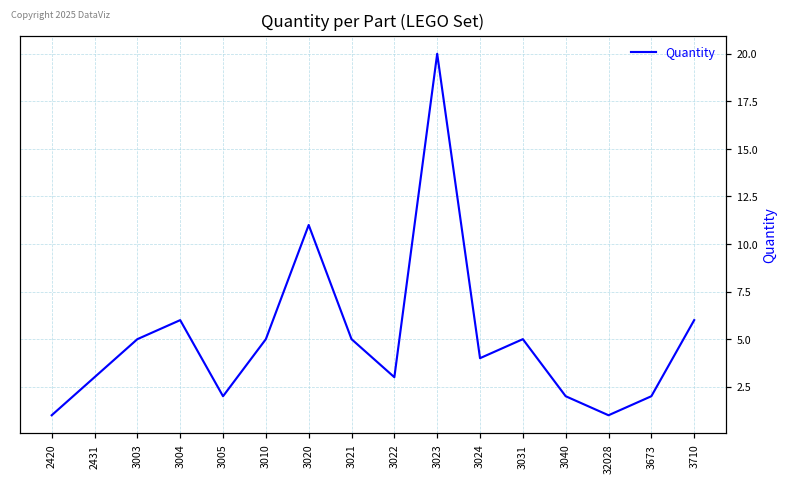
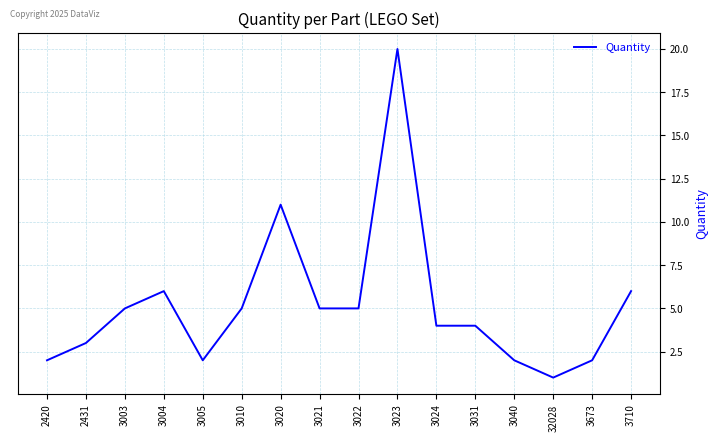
  {
-   "2420": 1,
+   "2420": 2,
    "2431": 3,
    "3003": 5,
    "3004": 6,
    "3005": 2,
    "3010": 5,
    "3020": 11,
    "3021": 5,
-   "3022": 3,
+   "3022": 5,
    "3023": 20,
    "3024": 4,
-   "3031": 5,
+   "3031": 4,
    "3040": 2,
    "32028": 1,
    "3673": 2,
    "3710": 6
  }
